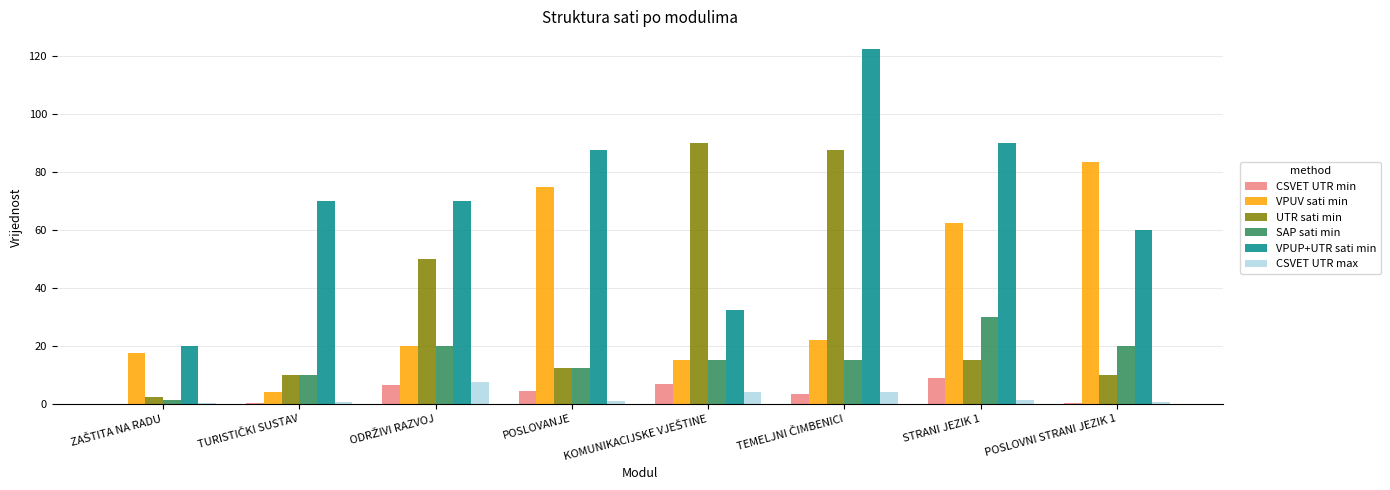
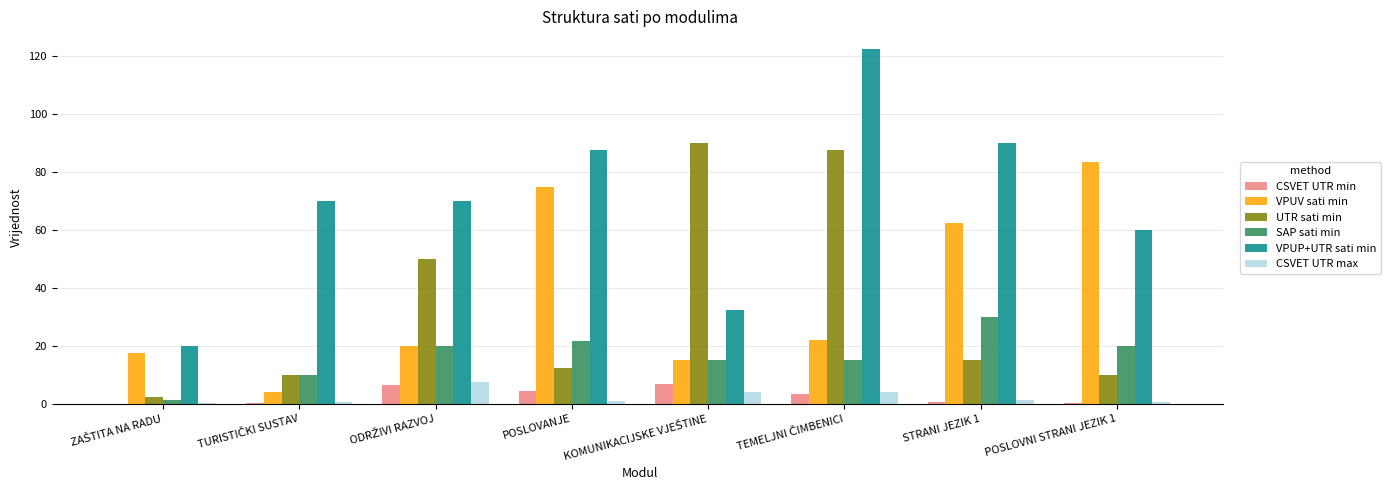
  {
    "CSVET UTR min": {
      "ODRŽIVI RAZVOJ": 7,
      "POSLOVANJE": 4,
      "KOMUNIKACIJSKE VJEŠTINE": 7,
      "TEMELJNI ČIMBENICI": 4,
-     "STRANI JEZIK 1": 9
+     "STRANI JEZIK 1": 1
    },
    "VPUV sati min": {
      "ZAŠTITA NA RADU": 18,
      "TURISTIČKI SUSTAV": 4,
      "ODRŽIVI RAZVOJ": 20,
      "POSLOVANJE": 75,
      "KOMUNIKACIJSKE VJEŠTINE": 15,
      "TEMELJNI ČIMBENICI": 22,
      "STRANI JEZIK 1": 63,
      "POSLOVNI STRANI JEZIK 1": 83
    },
    "UTR sati min": {
      "ZAŠTITA NA RADU": 3,
      "TURISTIČKI SUSTAV": 10,
      "ODRŽIVI RAZVOJ": 50,
      "POSLOVANJE": 13,
      "KOMUNIKACIJSKE VJEŠTINE": 90,
      "TEMELJNI ČIMBENICI": 88,
      "STRANI JEZIK 1": 15,
      "POSLOVNI STRANI JEZIK 1": 10
    },
    "SAP sati min": {
      "ZAŠTITA NA RADU": 1,
      "TURISTIČKI SUSTAV": 10,
      "ODRŽIVI RAZVOJ": 20,
-     "POSLOVANJE": 13,
+     "POSLOVANJE": 22,
      "KOMUNIKACIJSKE VJEŠTINE": 15,
      "TEMELJNI ČIMBENICI": 15,
      "STRANI JEZIK 1": 30,
      "POSLOVNI STRANI JEZIK 1": 20
    },
    "VPUP+UTR sati min": {
      "ZAŠTITA NA RADU": 20,
      "TURISTIČKI SUSTAV": 70,
      "ODRŽIVI RAZVOJ": 70,
      "POSLOVANJE": 88,
      "KOMUNIKACIJSKE VJEŠTINE": 32,
      "TEMELJNI ČIMBENICI": 123,
      "STRANI JEZIK 1": 90,
      "POSLOVNI STRANI JEZIK 1": 60
    },
    "CSVET UTR max": {
      "ODRŽIVI RAZVOJ": 8,
      "POSLOVANJE": 1,
      "KOMUNIKACIJSKE VJEŠTINE": 4,
      "TEMELJNI ČIMBENICI": 4,
      "STRANI JEZIK 1": 1
    }
  }
